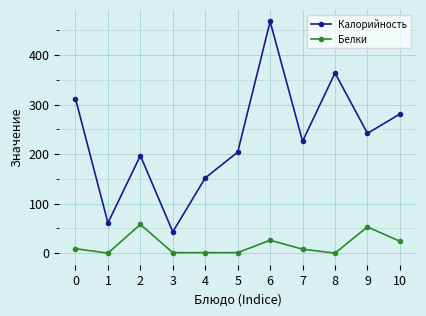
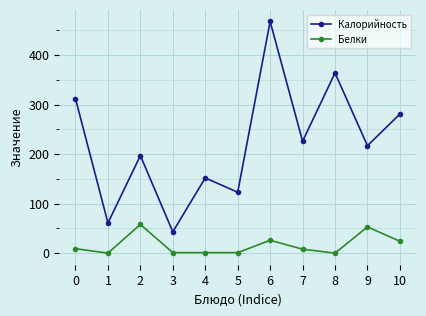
  {
    "Калорийность": {
      "0": 310,
      "1": 60,
      "2": 200,
      "3": 40,
      "4": 150,
-     "5": 200,
+     "5": 120,
      "6": 470,
      "7": 230,
      "8": 360,
-     "9": 240,
+     "9": 220,
      "10": 280
    },
    "Белки": {
      "0": 10,
      "1": 0,
      "2": 60,
      "3": 0,
      "4": 0,
      "5": 0,
      "6": 30,
      "7": 10,
      "8": 0,
      "9": 50,
      "10": 20
    }
  }
